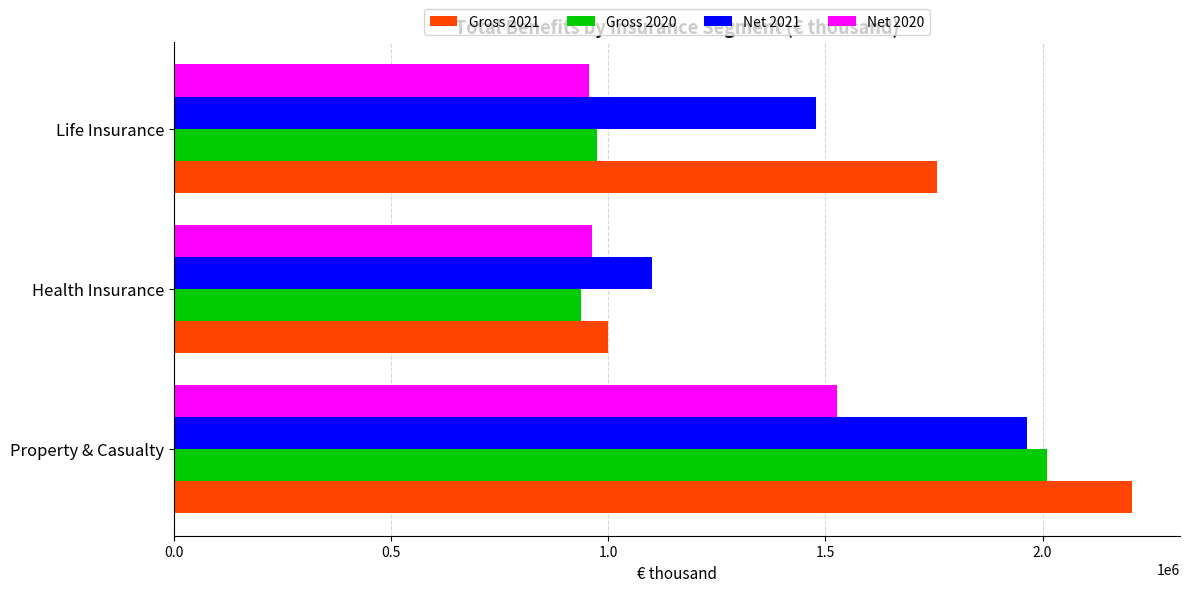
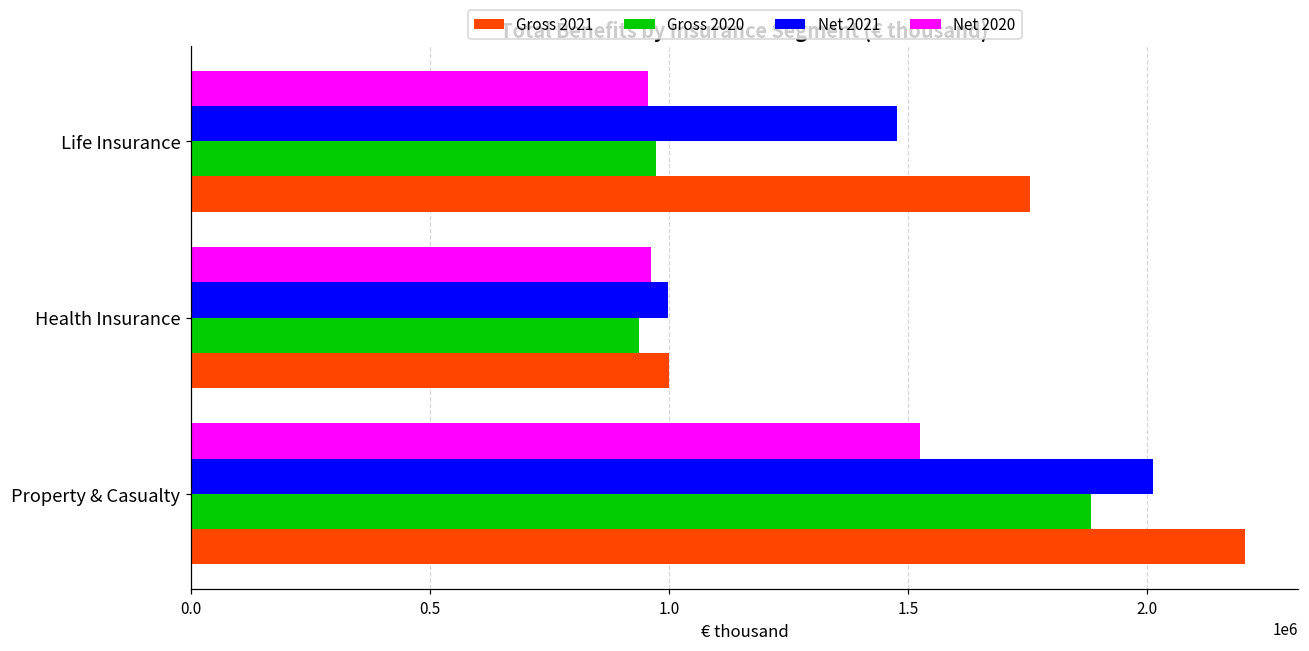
  {
    "Gross 2021": {
      "Life Insurance": 1760000,
      "Health Insurance": 1000000,
      "Property & Casualty": 2210000
    },
    "Gross 2020": {
      "Life Insurance": 970000,
      "Health Insurance": 940000,
-     "Property & Casualty": 2010000
+     "Property & Casualty": 1880000
    },
    "Net 2021": {
      "Life Insurance": 1480000,
-     "Health Insurance": 1100000,
-     "Property & Casualty": 1970000
+     "Health Insurance": 1000000,
+     "Property & Casualty": 2010000
    },
    "Net 2020": {
      "Life Insurance": 960000,
      "Health Insurance": 960000,
      "Property & Casualty": 1530000
    }
  }
